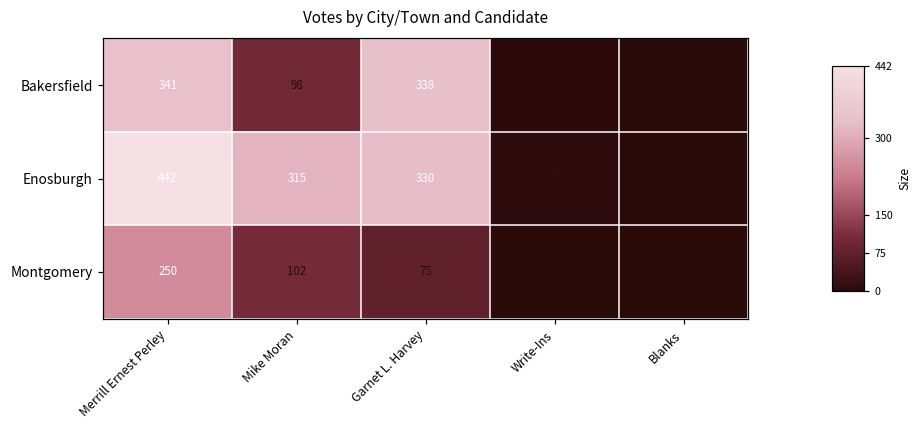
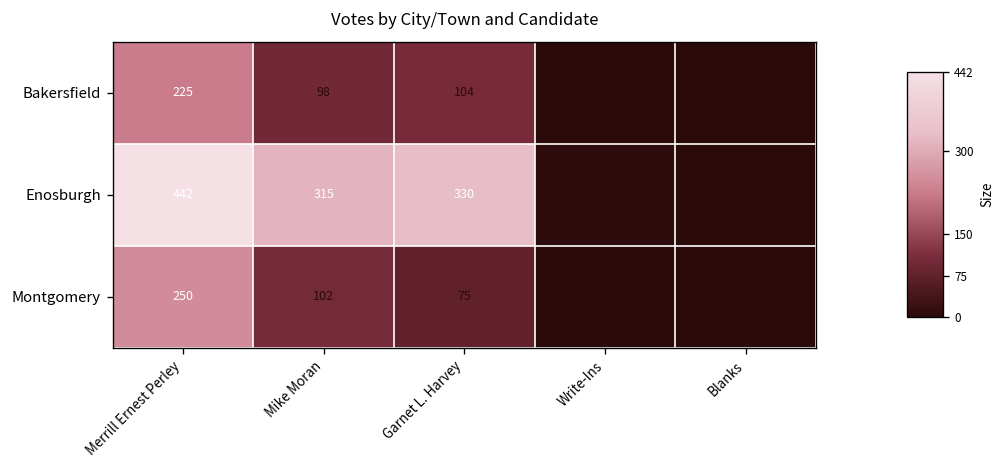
  {
    "Bakersfield": {
-     "Merrill Ernest Perley": 341,
+     "Merrill Ernest Perley": 225,
      "Mike Moran": 98,
-     "Garnet L. Harvey": 338
+     "Garnet L. Harvey": 104
    },
    "Enosburgh": {
      "Mike Moran": 315,
      "Garnet L. Harvey": 330
    },
    "Montgomery": {
      "Merrill Ernest Perley": 250,
      "Mike Moran": 102,
      "Garnet L. Harvey": 75
    }
  }
